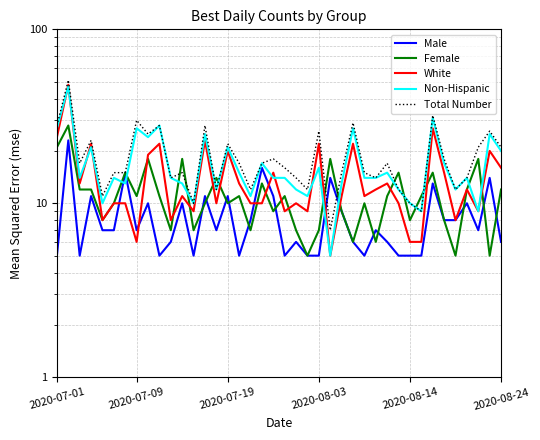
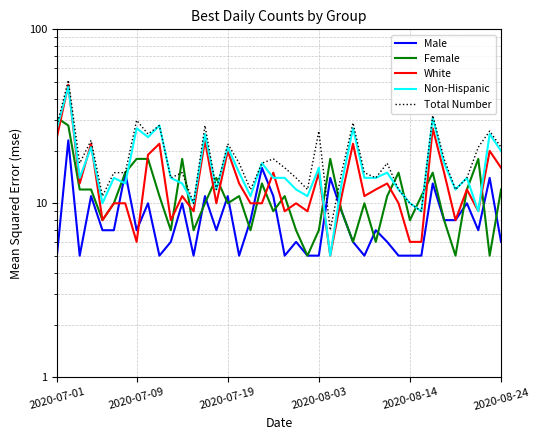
  {
    "Male": {
      "2020-07-01": 5,
      "2020-07-09": 7,
      "2020-07-19": 11,
      "2020-08-03": 5,
      "2020-08-14": 5,
      "2020-08-24": 6
    },
    "Female": {
-     "2020-07-01": 21,
-     "2020-07-09": 11,
+     "2020-07-01": 31,
+     "2020-07-09": 18,
      "2020-07-19": 10,
      "2020-08-03": 7,
      "2020-08-14": 8,
      "2020-08-24": 12
    },
    "White": {
      "2020-07-01": 24,
      "2020-07-09": 6,
      "2020-07-19": 20,
-     "2020-08-03": 22,
+     "2020-08-03": 15,
      "2020-08-14": 6,
      "2020-08-24": 16
    },
    "Non-Hispanic": {
      "2020-07-01": 27,
      "2020-07-09": 27,
      "2020-07-19": 21,
      "2020-08-03": 16,
      "2020-08-24": 20
    },
    "Total Number": {
      "2020-07-01": 28,
      "2020-07-09": 30,
      "2020-07-19": 22,
      "2020-08-03": 26,
      "2020-08-24": 21
    }
  }
